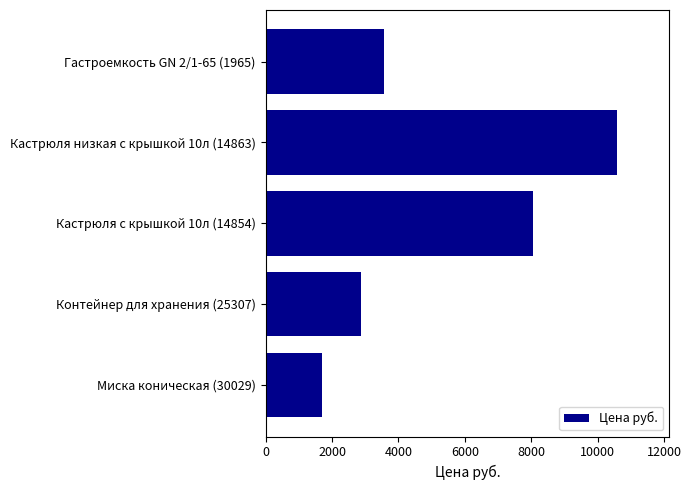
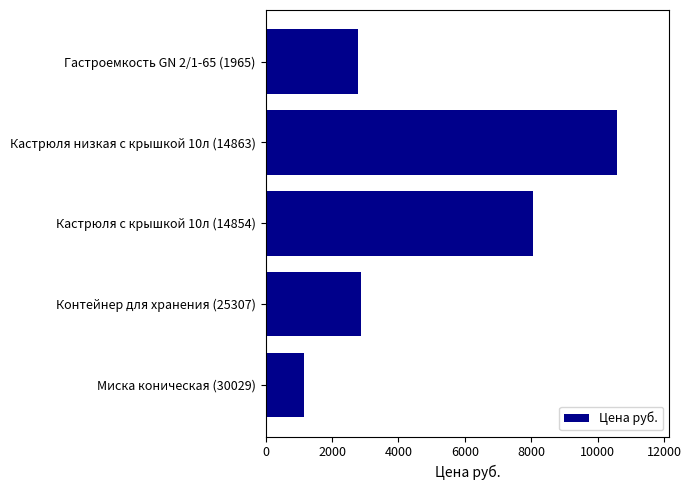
  {
-   "Гастроемкость GN 2/1-65 (1965)": 3600,
+   "Гастроемкость GN 2/1-65 (1965)": 2800,
    "Кастрюля низкая с крышкой 10л (14863)": 10600,
    "Кастрюля с крышкой 10л (14854)": 8100,
    "Контейнер для хранения (25307)": 2900,
-   "Миска коническая (30029)": 1700
+   "Миска коническая (30029)": 1200
  }
